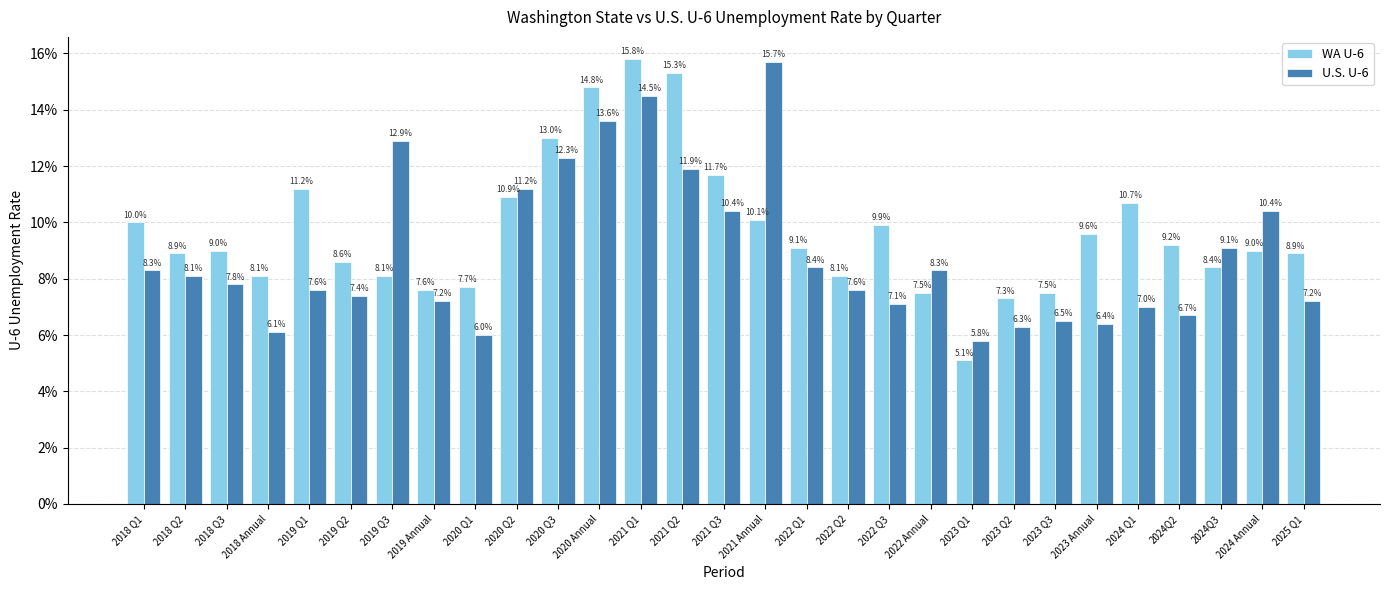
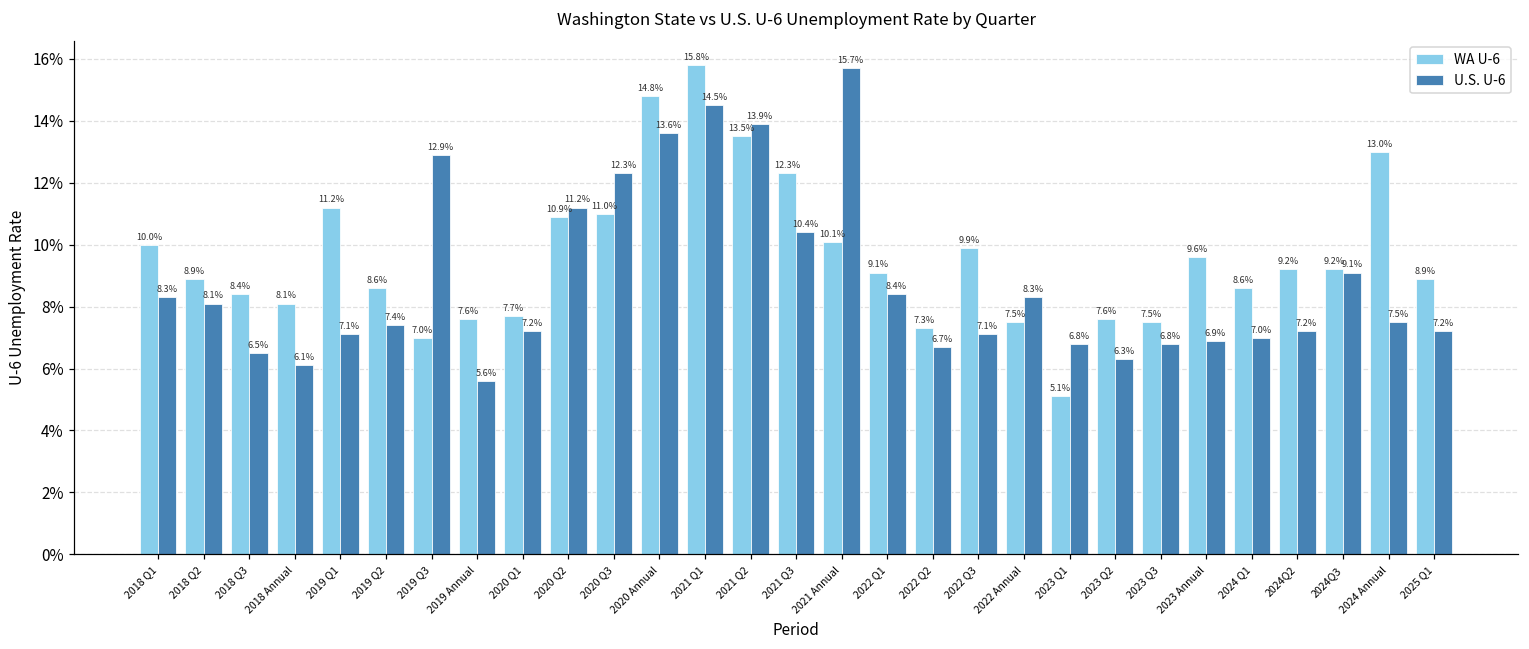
  {
    "WA U-6": {
      "2018 Q1": "10.0%",
      "2018 Q2": "8.9%",
-     "2018 Q3": "9.0%",
+     "2018 Q3": "8.4%",
      "2018 Annual": "8.1%",
      "2019 Q1": "11.2%",
      "2019 Q2": "8.6%",
-     "2019 Q3": "8.1%",
+     "2019 Q3": "7.0%",
      "2019 Annual": "7.6%",
      "2020 Q1": "7.7%",
      "2020 Q2": "10.9%",
-     "2020 Q3": "13.0%",
+     "2020 Q3": "11.0%",
      "2020 Annual": "14.8%",
      "2021 Q1": "15.8%",
-     "2021 Q2": "15.3%",
-     "2021 Q3": "11.7%",
+     "2021 Q2": "13.5%",
+     "2021 Q3": "12.3%",
      "2021 Annual": "10.1%",
      "2022 Q1": "9.1%",
-     "2022 Q2": "8.1%",
+     "2022 Q2": "7.3%",
      "2022 Q3": "9.9%",
      "2022 Annual": "7.5%",
      "2023 Q1": "5.1%",
-     "2023 Q2": "7.3%",
+     "2023 Q2": "7.6%",
      "2023 Q3": "7.5%",
      "2023 Annual": "9.6%",
-     "2024 Q1": "10.7%",
+     "2024 Q1": "8.6%",
      "2024Q2": "9.2%",
-     "2024Q3": "8.4%",
-     "2024 Annual": "9.0%",
+     "2024Q3": "9.2%",
+     "2024 Annual": "13.0%",
      "2025 Q1": "8.9%"
    },
    "U.S. U-6": {
      "2018 Q1": "8.3%",
      "2018 Q2": "8.1%",
-     "2018 Q3": "7.8%",
+     "2018 Q3": "6.5%",
      "2018 Annual": "6.1%",
-     "2019 Q1": "7.6%",
+     "2019 Q1": "7.1%",
      "2019 Q2": "7.4%",
      "2019 Q3": "12.9%",
-     "2019 Annual": "7.2%",
-     "2020 Q1": "6.0%",
+     "2019 Annual": "5.6%",
+     "2020 Q1": "7.2%",
      "2020 Q2": "11.2%",
      "2020 Q3": "12.3%",
      "2020 Annual": "13.6%",
      "2021 Q1": "14.5%",
-     "2021 Q2": "11.9%",
+     "2021 Q2": "13.9%",
      "2021 Q3": "10.4%",
      "2021 Annual": "15.7%",
      "2022 Q1": "8.4%",
-     "2022 Q2": "7.6%",
+     "2022 Q2": "6.7%",
      "2022 Q3": "7.1%",
      "2022 Annual": "8.3%",
-     "2023 Q1": "5.8%",
+     "2023 Q1": "6.8%",
      "2023 Q2": "6.3%",
-     "2023 Q3": "6.5%",
-     "2023 Annual": "6.4%",
+     "2023 Q3": "6.8%",
+     "2023 Annual": "6.9%",
      "2024 Q1": "7.0%",
-     "2024Q2": "6.7%",
+     "2024Q2": "7.2%",
      "2024Q3": "9.1%",
-     "2024 Annual": "10.4%",
+     "2024 Annual": "7.5%",
      "2025 Q1": "7.2%"
    }
  }
